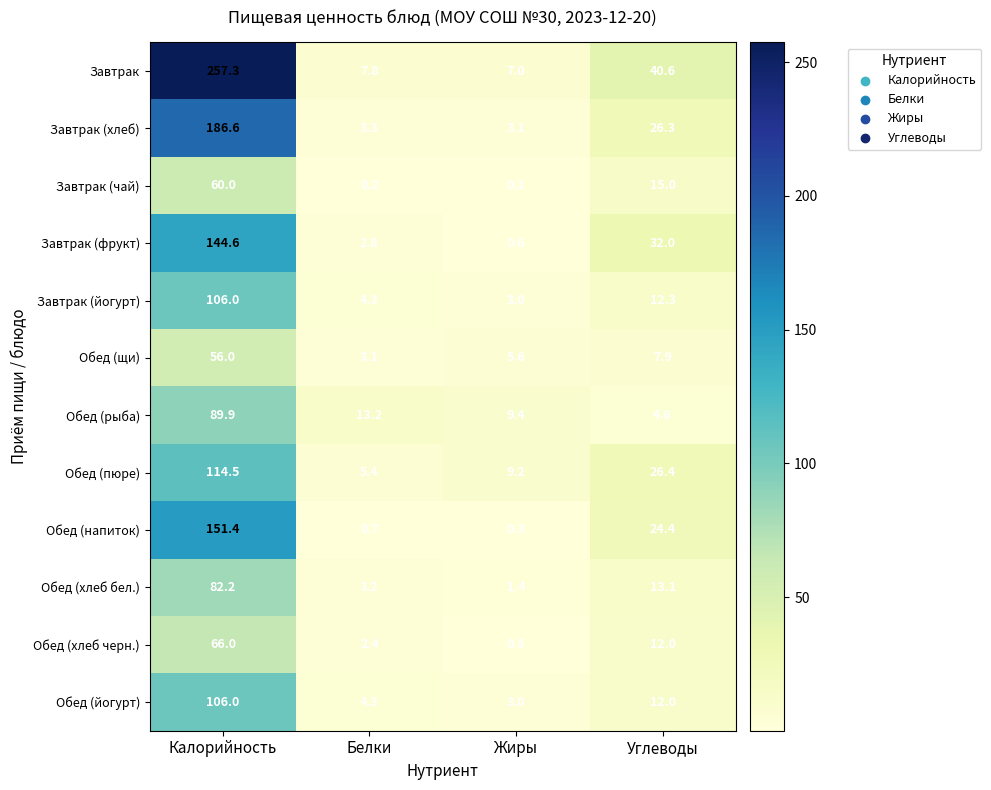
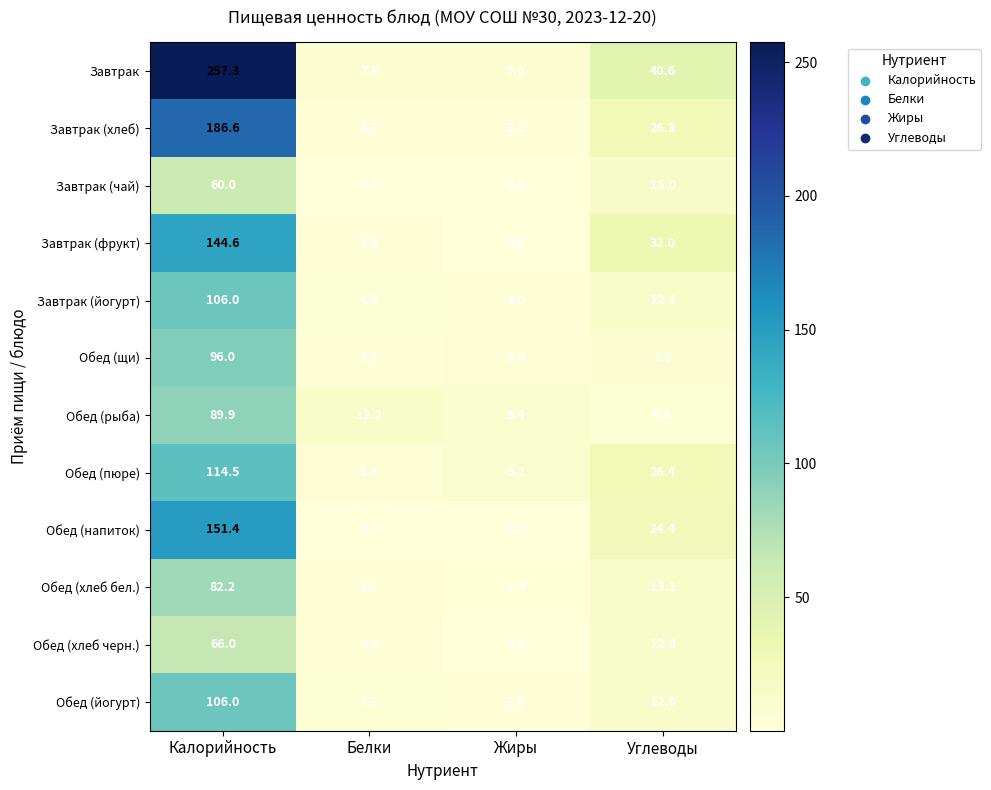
  {
    "Завтрак": {
      "Калорийность": 257.3,
      "Углеводы": 40.6
    },
    "Завтрак (хлеб)": {
      "Калорийность": 186.6,
      "Углеводы": 26.3
    },
    "Завтрак (чай)": {
      "Калорийность": 60.0,
      "Углеводы": 15.0
    },
    "Завтрак (фрукт)": {
      "Калорийность": 144.6,
      "Углеводы": 32.0
    },
    "Завтрак (йогурт)": {
      "Калорийность": 106.0,
      "Углеводы": 12.3
    },
    "Обед (щи)": {
-     "Калорийность": 56.0
+     "Калорийность": 96.0
    },
    "Обед (рыба)": {
      "Калорийность": 89.9,
      "Белки": 13.2,
      "Жиры": 9.4
    },
    "Обед (пюре)": {
      "Калорийность": 114.5,
      "Жиры": 9.2,
      "Углеводы": 26.4
    },
    "Обед (напиток)": {
      "Калорийность": 151.4,
      "Углеводы": 24.4
    },
    "Обед (хлеб бел.)": {
      "Калорийность": 82.2,
      "Углеводы": 13.1
    },
    "Обед (хлеб черн.)": {
      "Калорийность": 66.0,
      "Углеводы": 12.0
    },
    "Обед (йогурт)": {
      "Калорийность": 106.0,
      "Углеводы": 12.0
    }
  }
